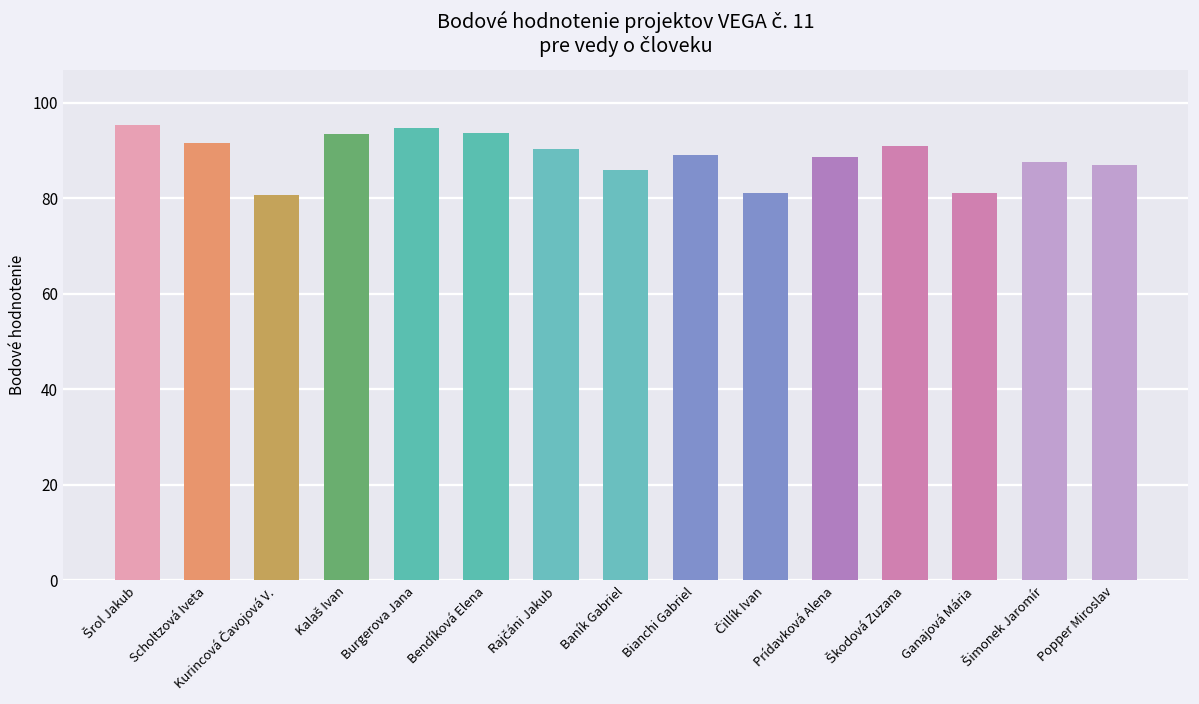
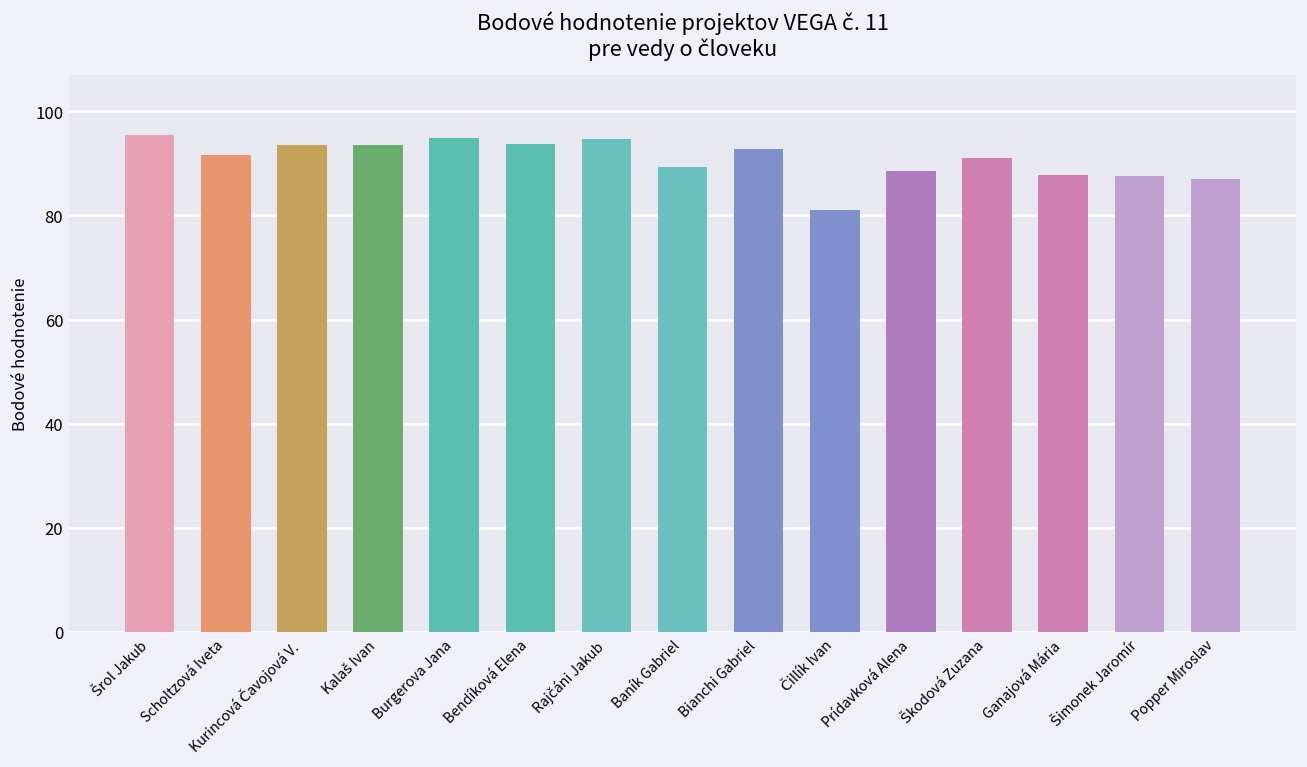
  {
    "Šrol Jakub": 95,
    "Scholtzová Iveta": 92,
-   "Kurincová Čavojová V.": 81,
+   "Kurincová Čavojová V.": 94,
    "Kalaš Ivan": 93,
    "Burgerova Jana": 95,
    "Bendíková Elena": 94,
-   "Rajčáni Jakub": 90,
-   "Baník Gabriel": 86,
-   "Bianchi Gabriel": 89,
+   "Rajčáni Jakub": 95,
+   "Baník Gabriel": 89,
+   "Bianchi Gabriel": 93,
    "Čillík Ivan": 81,
    "Prídavková Alena": 89,
    "Škodová Zuzana": 91,
-   "Ganajová Mária": 81,
+   "Ganajová Mária": 88,
    "Šimonek Jaromír": 88,
    "Popper Miroslav": 87
  }
